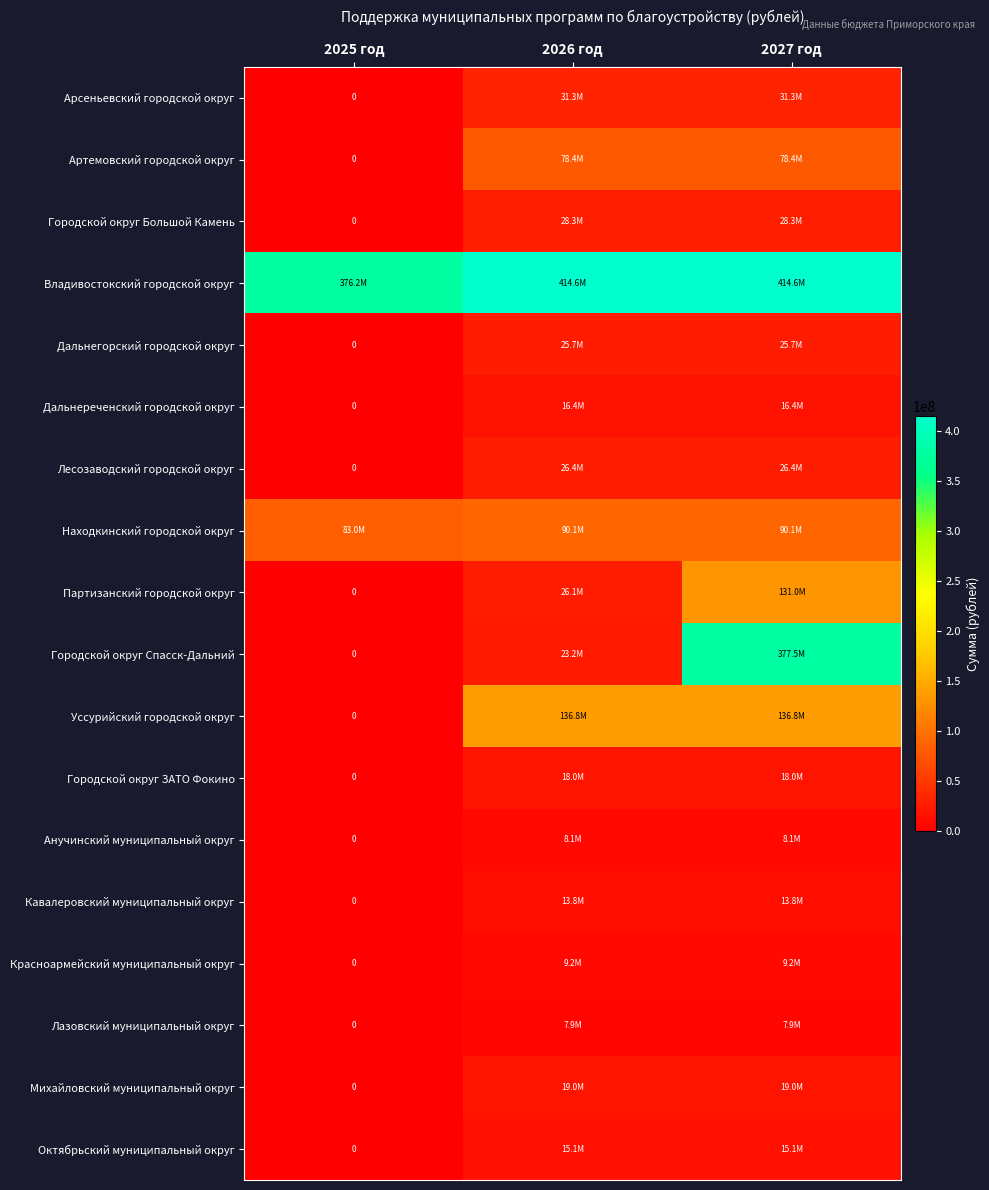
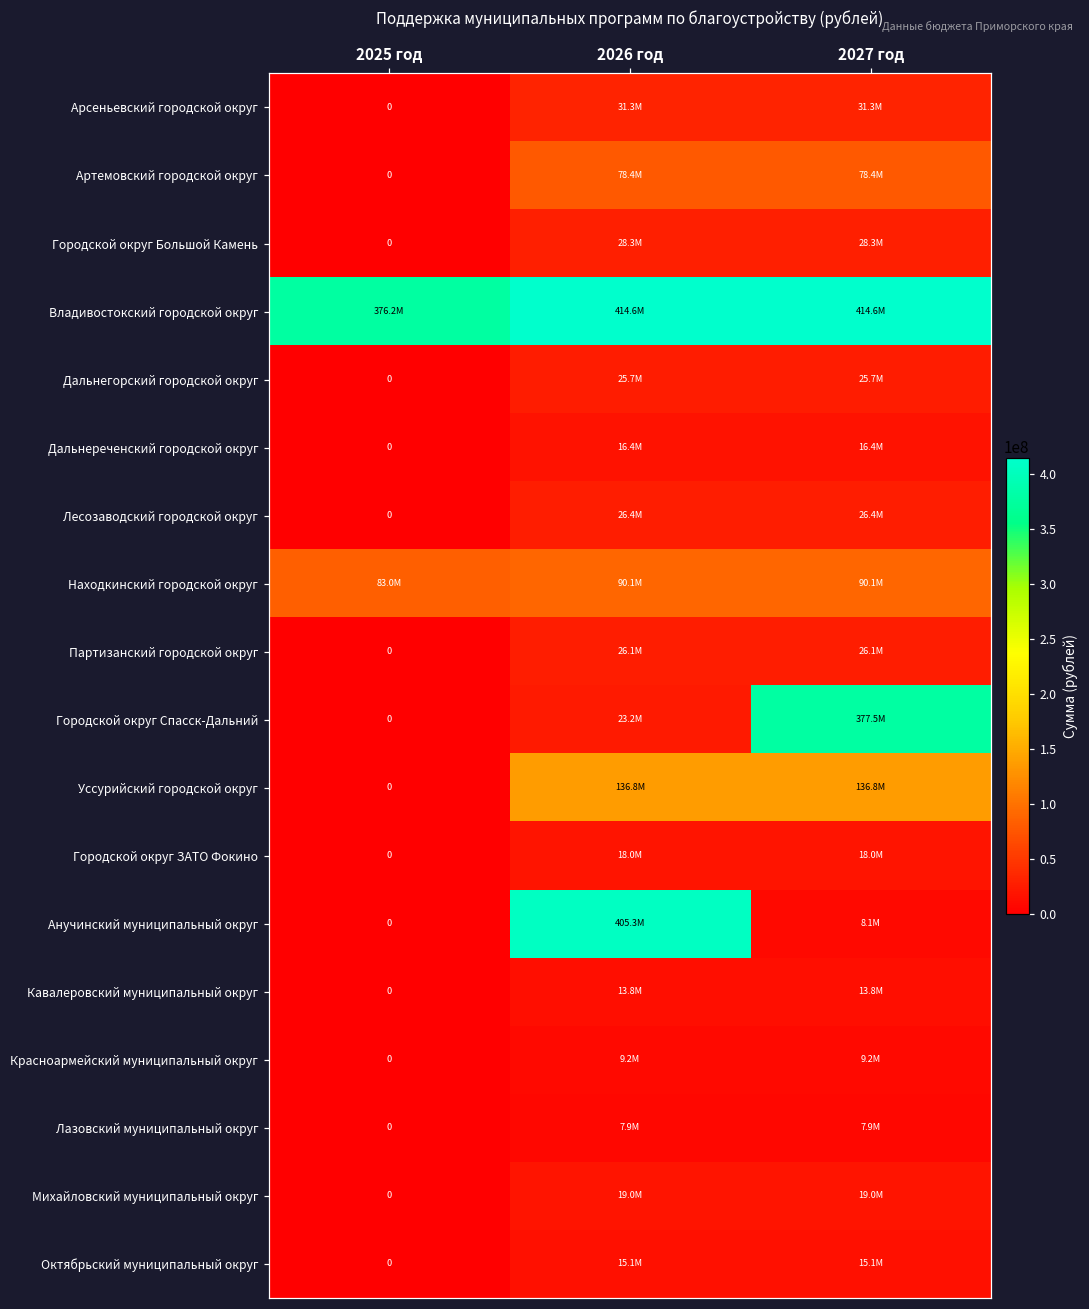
  {
    "Арсеньевский городской округ": {
      "2025 год": "0",
      "2026 год": "31.3M",
      "2027 год": "31.3M"
    },
    "Артемовский городской округ": {
      "2025 год": "0",
      "2026 год": "78.4M",
      "2027 год": "78.4M"
    },
    "Городской округ Большой Камень": {
      "2025 год": "0",
      "2026 год": "28.3M",
      "2027 год": "28.3M"
    },
    "Владивостокский городской округ": {
      "2025 год": "376.2M",
      "2026 год": "414.6M",
      "2027 год": "414.6M"
    },
    "Дальнегорский городской округ": {
      "2025 год": "0",
      "2026 год": "25.7M",
      "2027 год": "25.7M"
    },
    "Дальнереченский городской округ": {
      "2025 год": "0",
      "2026 год": "16.4M",
      "2027 год": "16.4M"
    },
    "Лесозаводский городской округ": {
      "2025 год": "0",
      "2026 год": "26.4M",
      "2027 год": "26.4M"
    },
    "Находкинский городской округ": {
      "2025 год": "83.0M",
      "2026 год": "90.1M",
      "2027 год": "90.1M"
    },
    "Партизанский городской округ": {
      "2025 год": "0",
      "2026 год": "26.1M",
-     "2027 год": "131.0M"
+     "2027 год": "26.1M"
    },
    "Городской округ Спасск-Дальний": {
      "2025 год": "0",
      "2026 год": "23.2M",
      "2027 год": "377.5M"
    },
    "Уссурийский городской округ": {
      "2025 год": "0",
      "2026 год": "136.8M",
      "2027 год": "136.8M"
    },
    "Городской округ ЗАТО Фокино": {
      "2025 год": "0",
      "2026 год": "18.0M",
      "2027 год": "18.0M"
    },
    "Анучинский муниципальный округ": {
      "2025 год": "0",
-     "2026 год": "8.1M",
+     "2026 год": "405.3M",
      "2027 год": "8.1M"
    },
    "Кавалеровский муниципальный округ": {
      "2025 год": "0",
      "2026 год": "13.8M",
      "2027 год": "13.8M"
    },
    "Красноармейский муниципальный округ": {
      "2025 год": "0",
      "2026 год": "9.2M",
      "2027 год": "9.2M"
    },
    "Лазовский муниципальный округ": {
      "2025 год": "0",
      "2026 год": "7.9M",
      "2027 год": "7.9M"
    },
    "Михайловский муниципальный округ": {
      "2025 год": "0",
      "2026 год": "19.0M",
      "2027 год": "19.0M"
    },
    "Октябрьский муниципальный округ": {
      "2025 год": "0",
      "2026 год": "15.1M",
      "2027 год": "15.1M"
    }
  }
